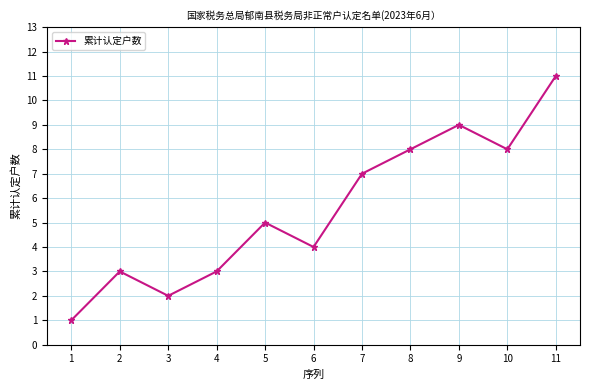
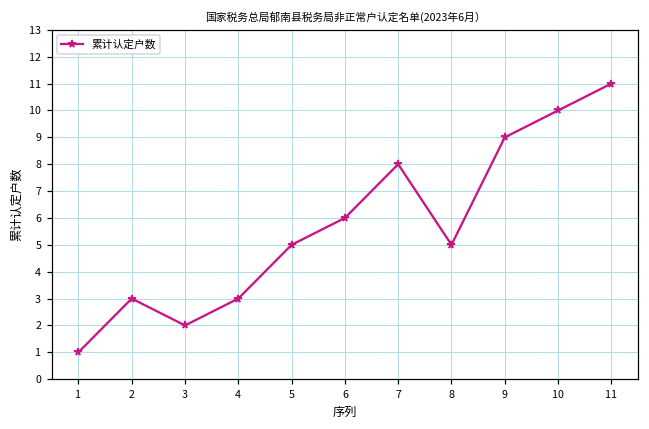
  {
    "1": 1,
    "2": 3,
    "3": 2,
    "4": 3,
    "5": 5,
-   "6": 4,
-   "7": 7,
-   "8": 8,
+   "6": 6,
+   "7": 8,
+   "8": 5,
    "9": 9,
-   "10": 8,
+   "10": 10,
    "11": 11
  }
